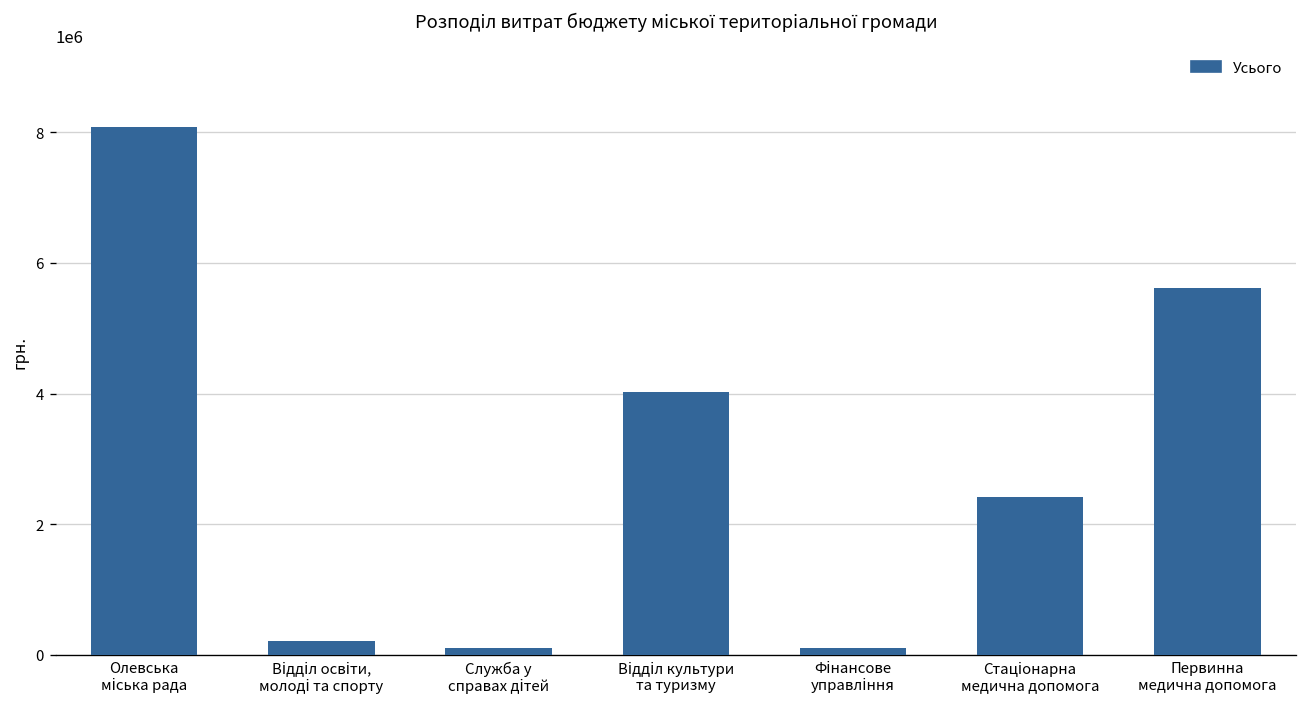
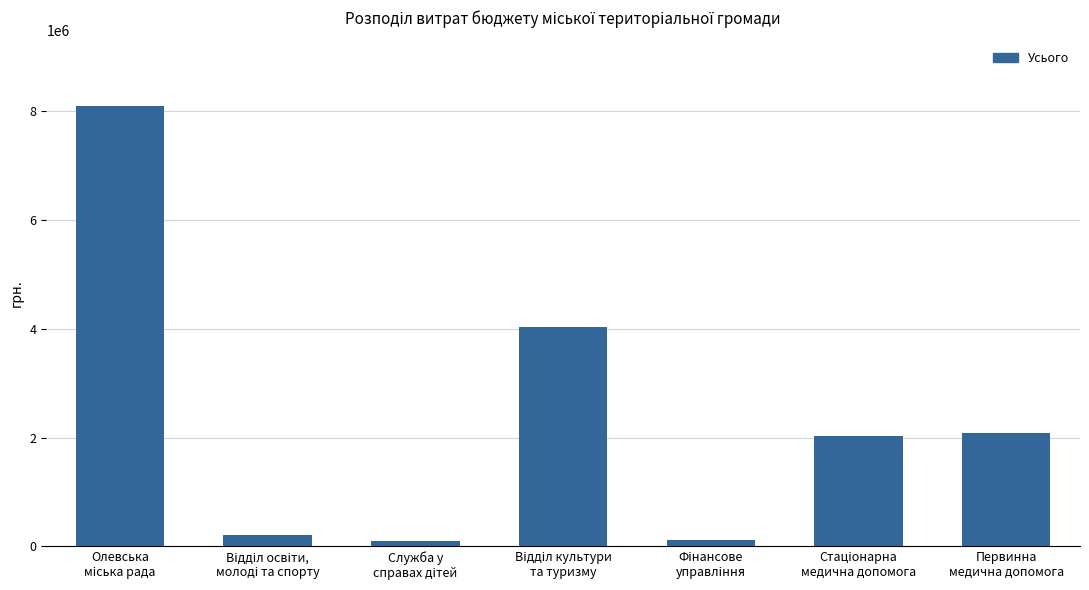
  {
    "Олевська міська рада": 8100000,
    "Відділ освіти, молоді та спорту": 200000,
    "Служба у справах дітей": 100000,
    "Відділ культури та туризму": 4000000,
    "Фінансове управління": 100000,
-   "Стаціонарна медична допомога": 2400000,
-   "Первинна медична допомога": 5600000
+   "Стаціонарна медична допомога": 2000000,
+   "Первинна медична допомога": 2100000
  }
